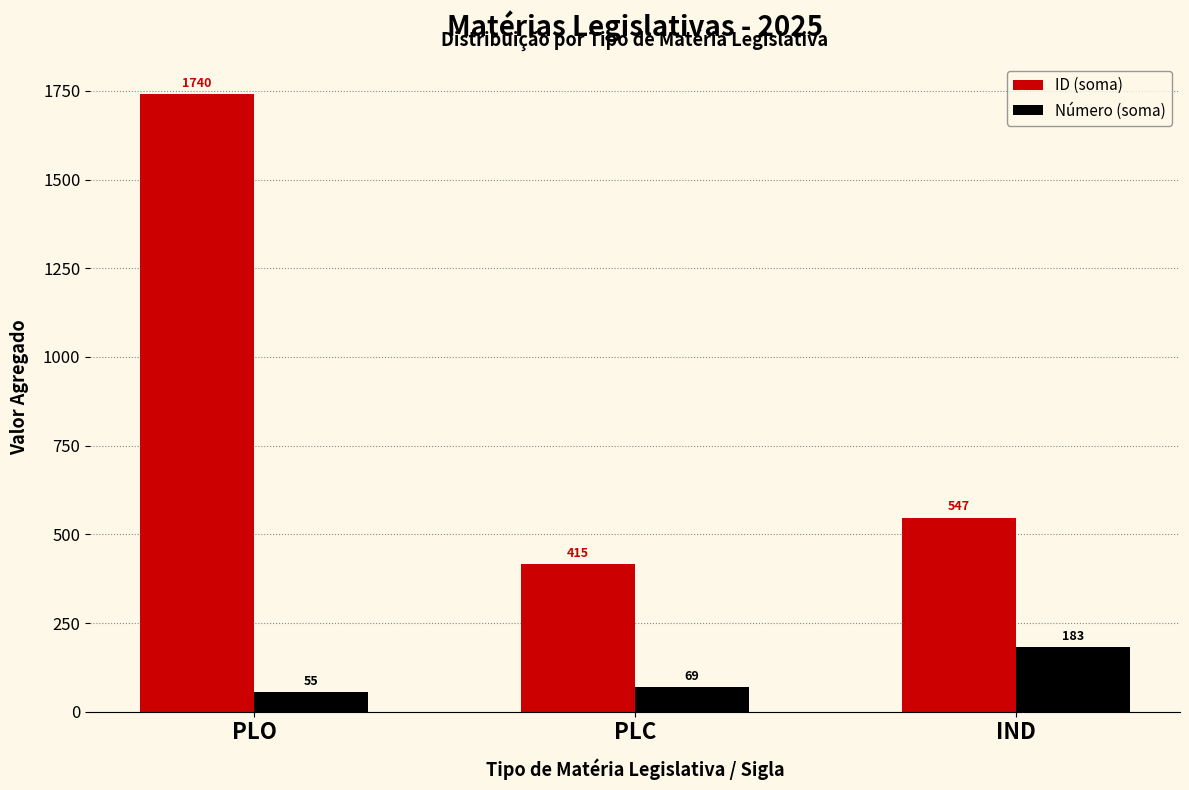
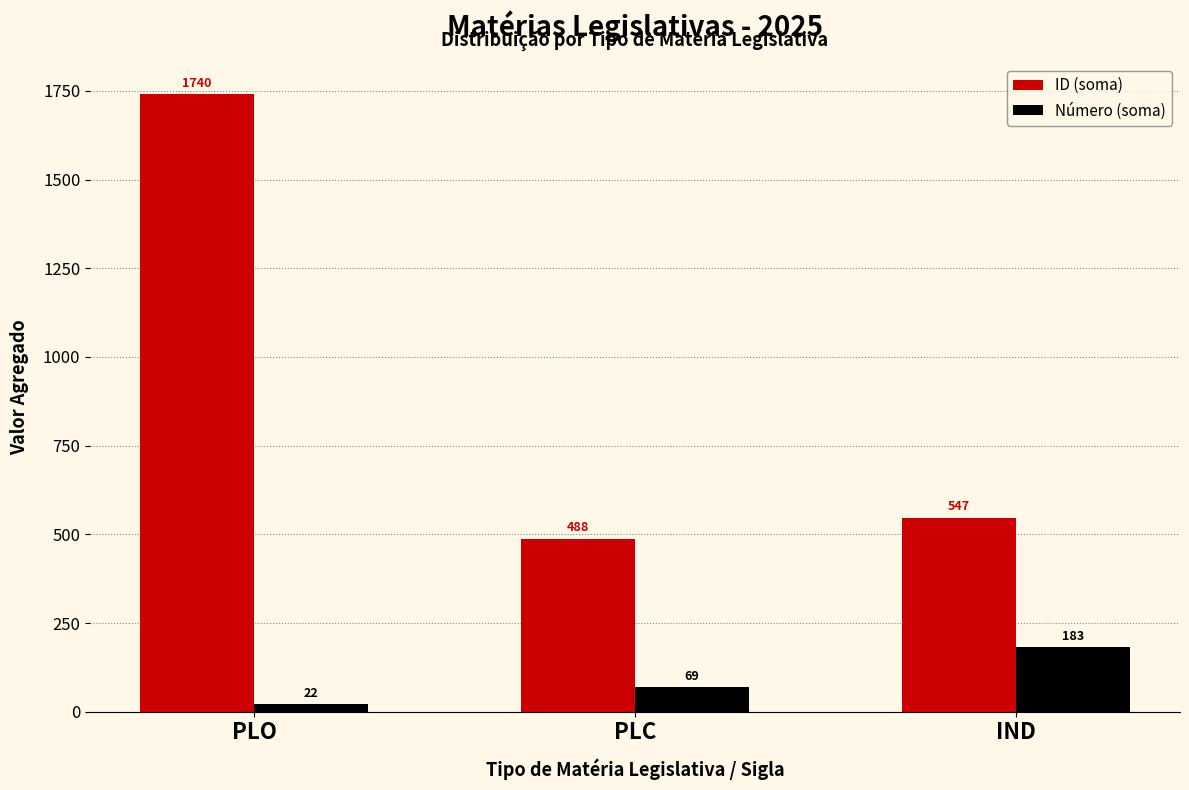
  {
    "ID (soma)": {
      "PLO": 1740,
-     "PLC": 415,
+     "PLC": 488,
      "IND": 547
    },
    "Número (soma)": {
-     "PLO": 55,
+     "PLO": 22,
      "PLC": 69,
      "IND": 183
    }
  }
